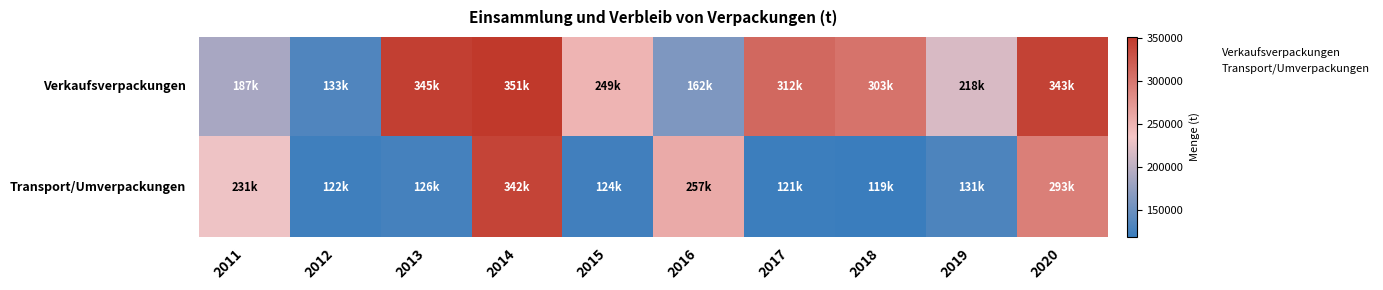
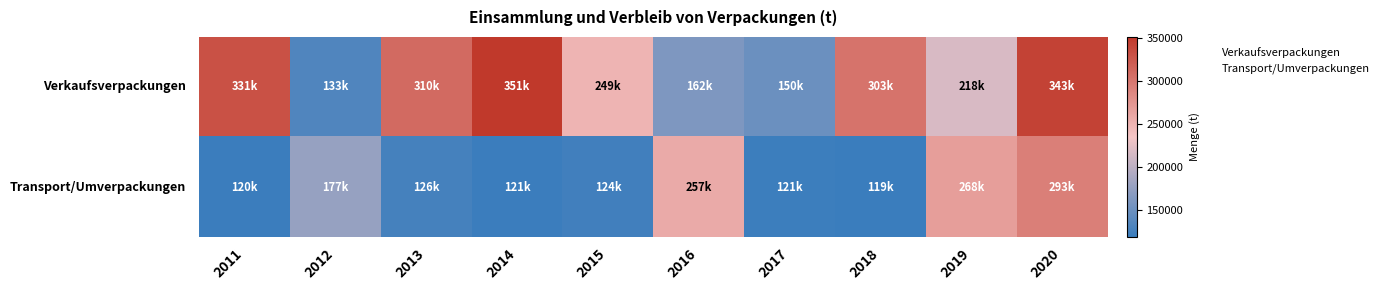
  {
    "Verkaufsverpackungen": {
-     "2011": "187k",
+     "2011": "331k",
      "2012": "133k",
-     "2013": "345k",
+     "2013": "310k",
      "2014": "351k",
      "2015": "249k",
      "2016": "162k",
-     "2017": "312k",
+     "2017": "150k",
      "2018": "303k",
      "2019": "218k",
      "2020": "343k"
    },
    "Transport/Umverpackungen": {
-     "2011": "231k",
-     "2012": "122k",
+     "2011": "120k",
+     "2012": "177k",
      "2013": "126k",
-     "2014": "342k",
+     "2014": "121k",
      "2015": "124k",
      "2016": "257k",
      "2017": "121k",
      "2018": "119k",
-     "2019": "131k",
+     "2019": "268k",
      "2020": "293k"
    }
  }
